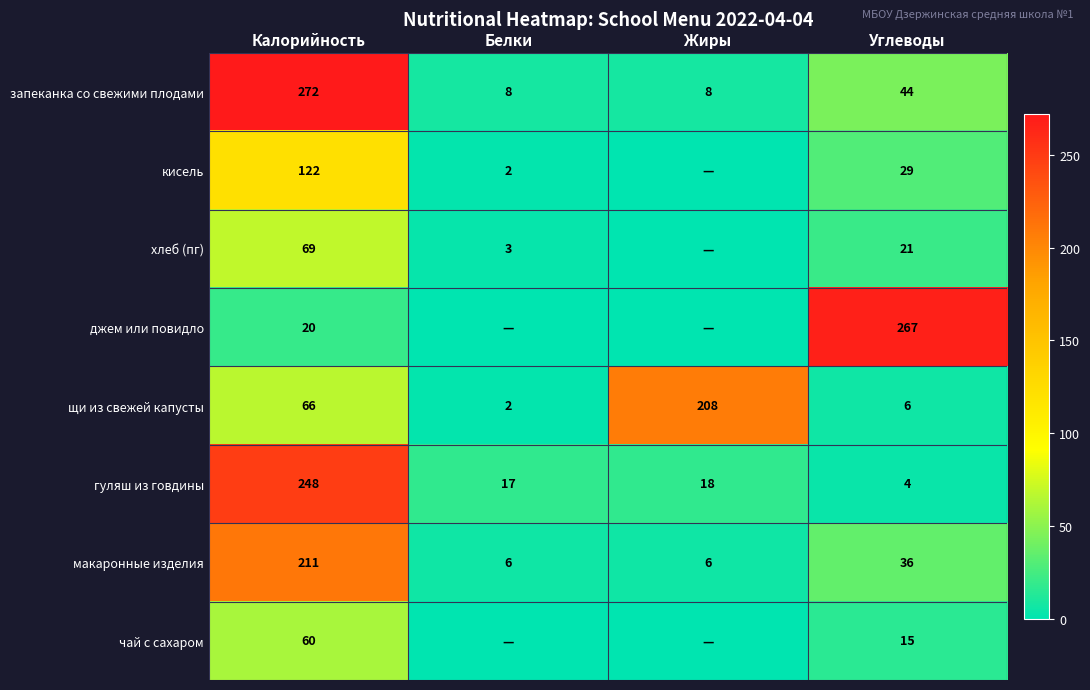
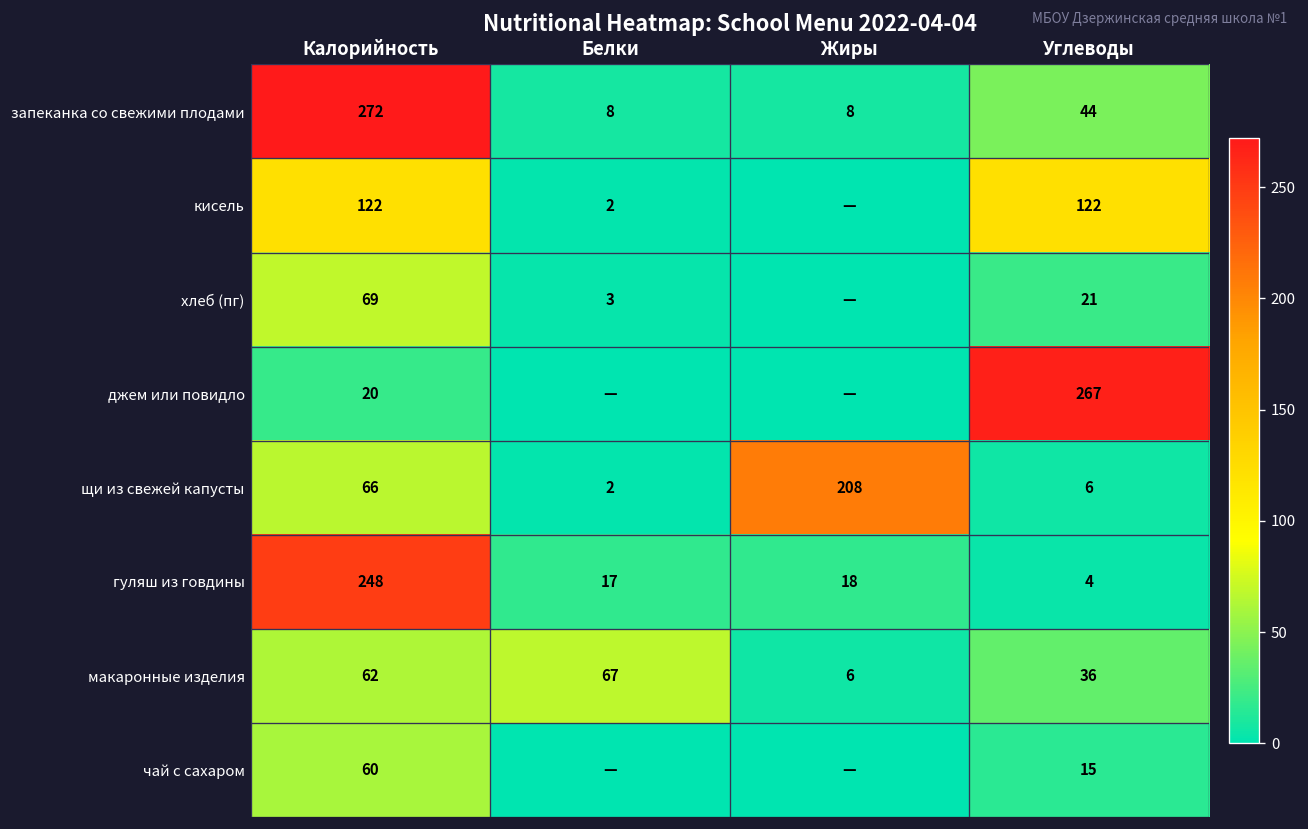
  {
    "запеканка со свежими плодами": {
      "Калорийность": 272,
      "Белки": 8,
      "Жиры": 8,
      "Углеводы": 44
    },
    "кисель": {
      "Калорийность": 122,
      "Белки": 2,
-     "Углеводы": 29
+     "Углеводы": 122
    },
    "хлеб (пг)": {
      "Калорийность": 69,
      "Белки": 3,
      "Углеводы": 21
    },
    "джем или повидло": {
      "Калорийность": 20,
      "Углеводы": 267
    },
    "щи из свежей капусты": {
      "Калорийность": 66,
      "Белки": 2,
      "Жиры": 208,
      "Углеводы": 6
    },
    "гуляш из говдины": {
      "Калорийность": 248,
      "Белки": 17,
      "Жиры": 18,
      "Углеводы": 4
    },
    "макаронные изделия": {
-     "Калорийность": 211,
-     "Белки": 6,
+     "Калорийность": 62,
+     "Белки": 67,
      "Жиры": 6,
      "Углеводы": 36
    },
    "чай с сахаром": {
      "Калорийность": 60,
      "Углеводы": 15
    }
  }
